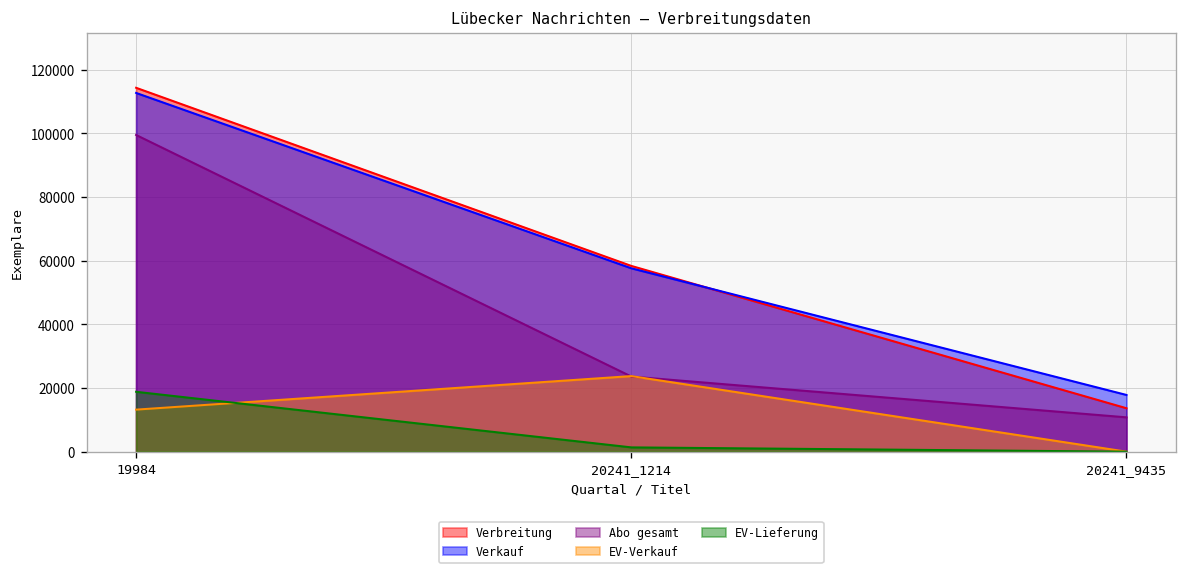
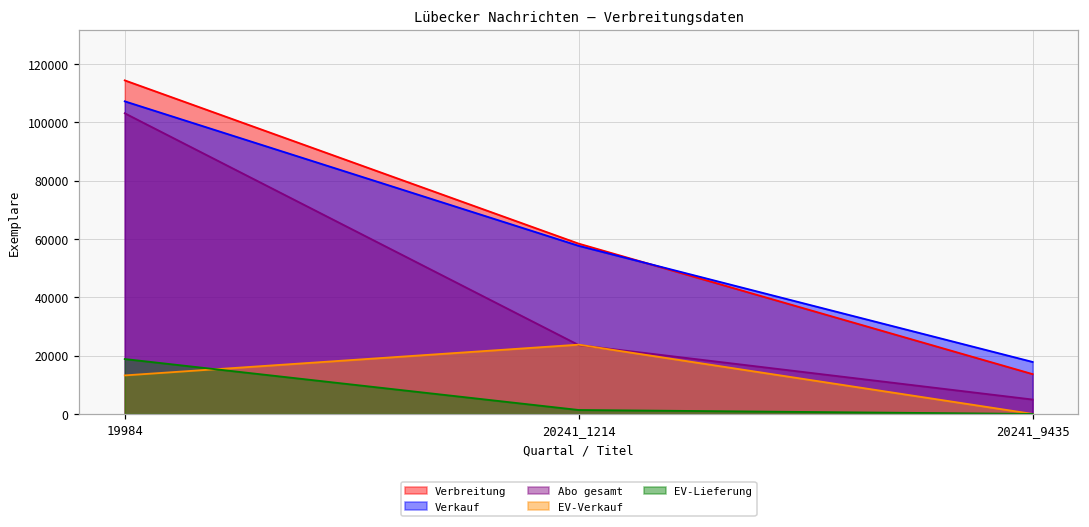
  {
    "Verbreitung": {
      "19984": 114000,
      "20241_9435": 14000
    },
    "Verkauf": {
-     "19984": 113000,
+     "19984": 107000,
      "20241_9435": 18000
    },
    "Abo gesamt": {
-     "19984": 100000,
-     "20241_9435": 11000
+     "19984": 103000,
+     "20241_9435": 5000
    },
    "EV-Verkauf": {
      "19984": 13000
    },
    "EV-Lieferung": {
      "19984": 19000,
      "20241_1214": 1000
    }
  }
